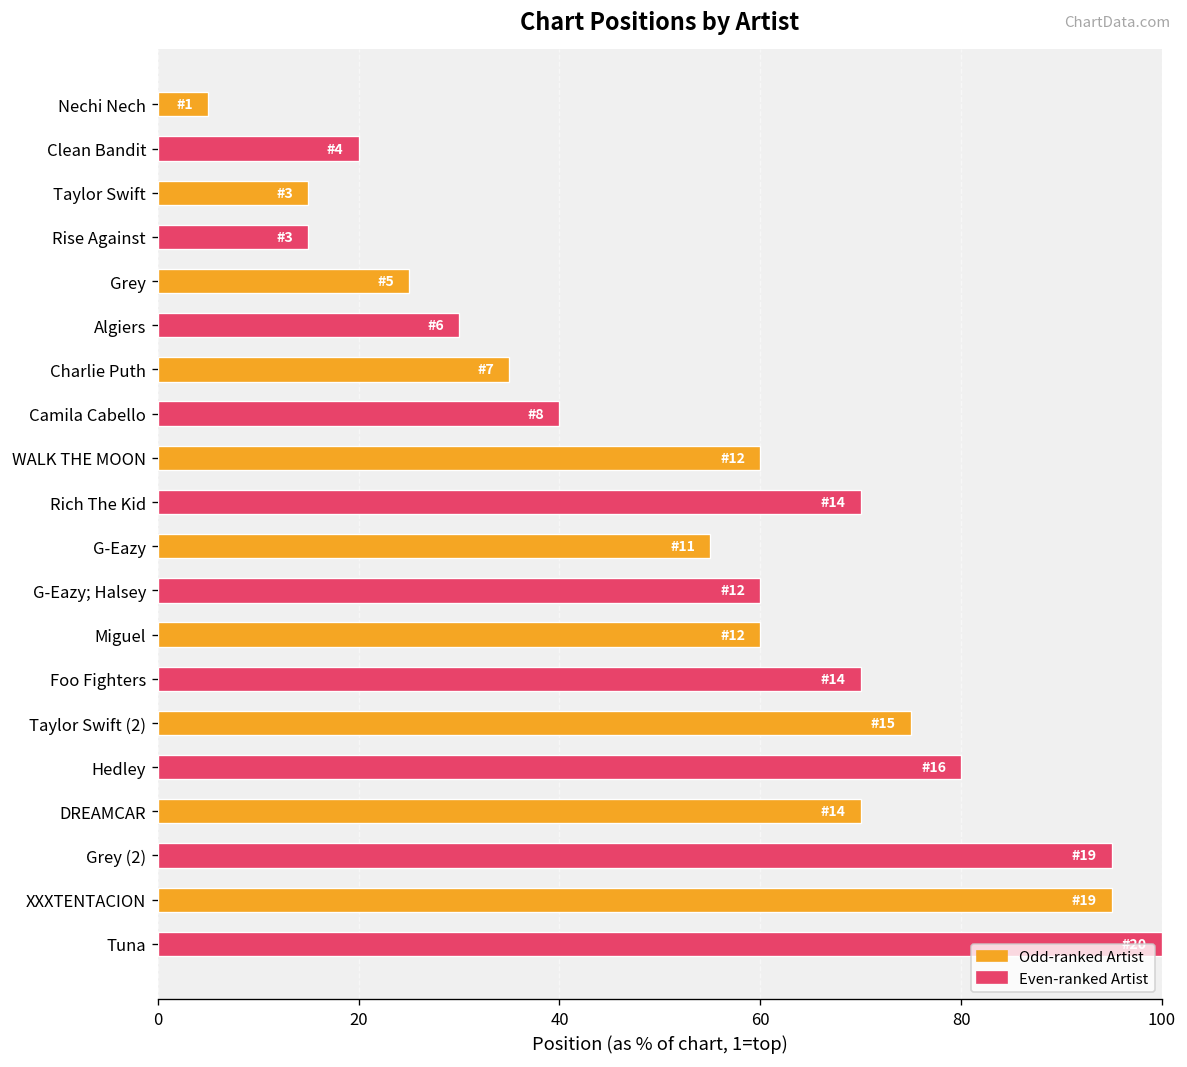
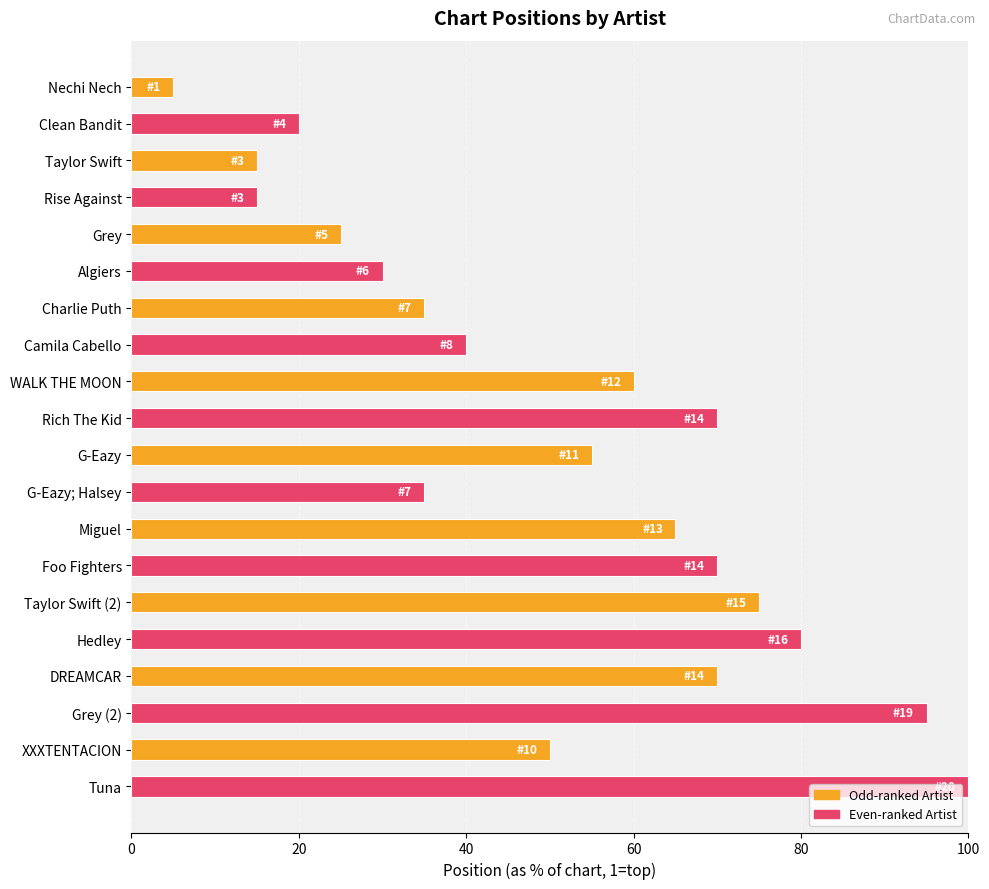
  {
-   "G-Eazy; Halsey": 12,
-   "Miguel": 12,
-   "XXXTENTACION": 19
+   "G-Eazy; Halsey": 7,
+   "Miguel": 13,
+   "XXXTENTACION": 10
  }
